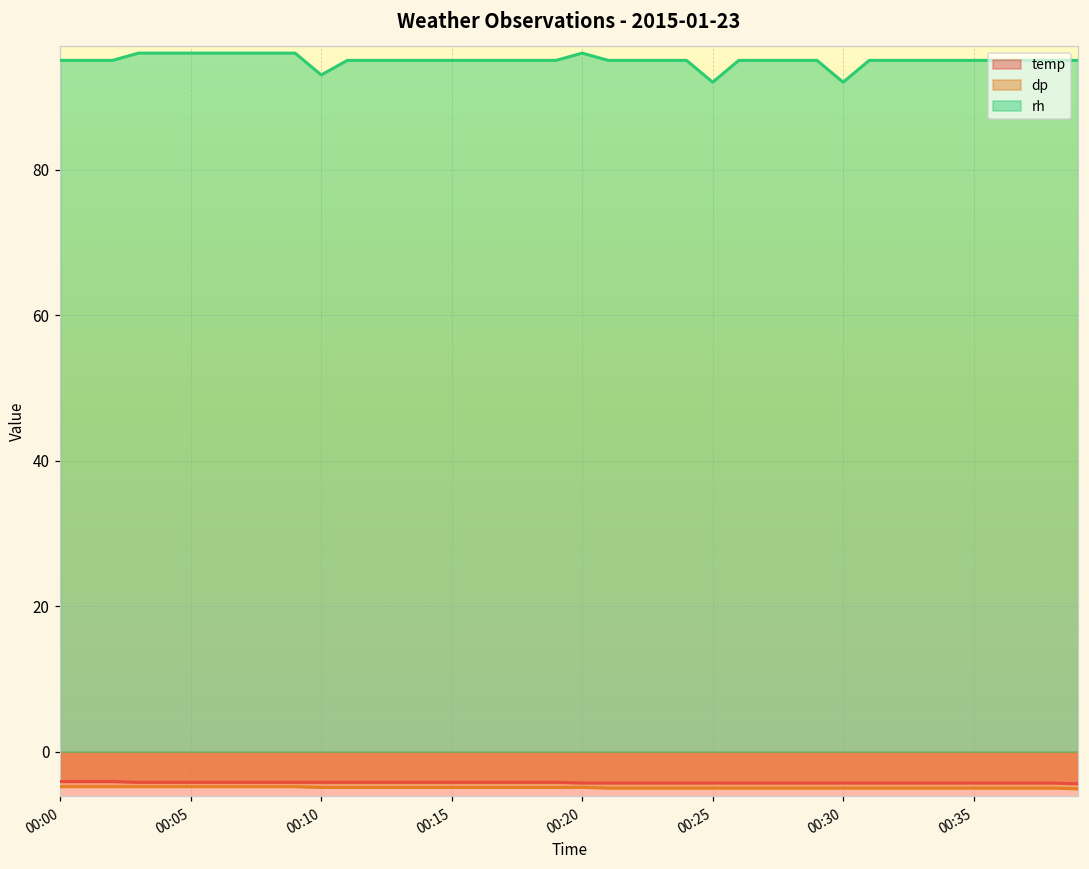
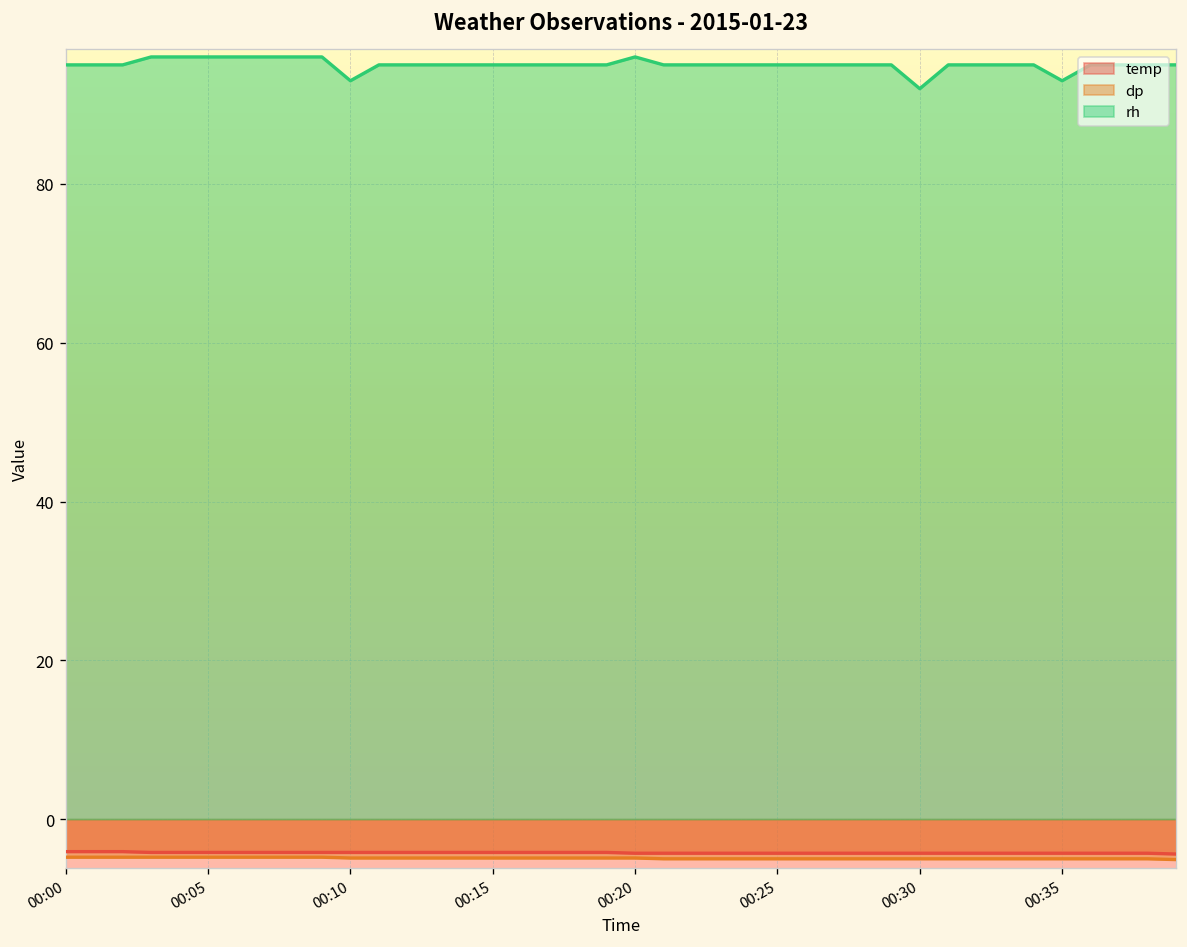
  {
    "rh": {
      "00:00": 95,
      "00:05": 96,
      "00:10": 93,
      "00:15": 95,
      "00:20": 96,
-     "00:25": 92,
+     "00:25": 95,
      "00:30": 92,
-     "00:35": 95
+     "00:35": 93
    }
  }
